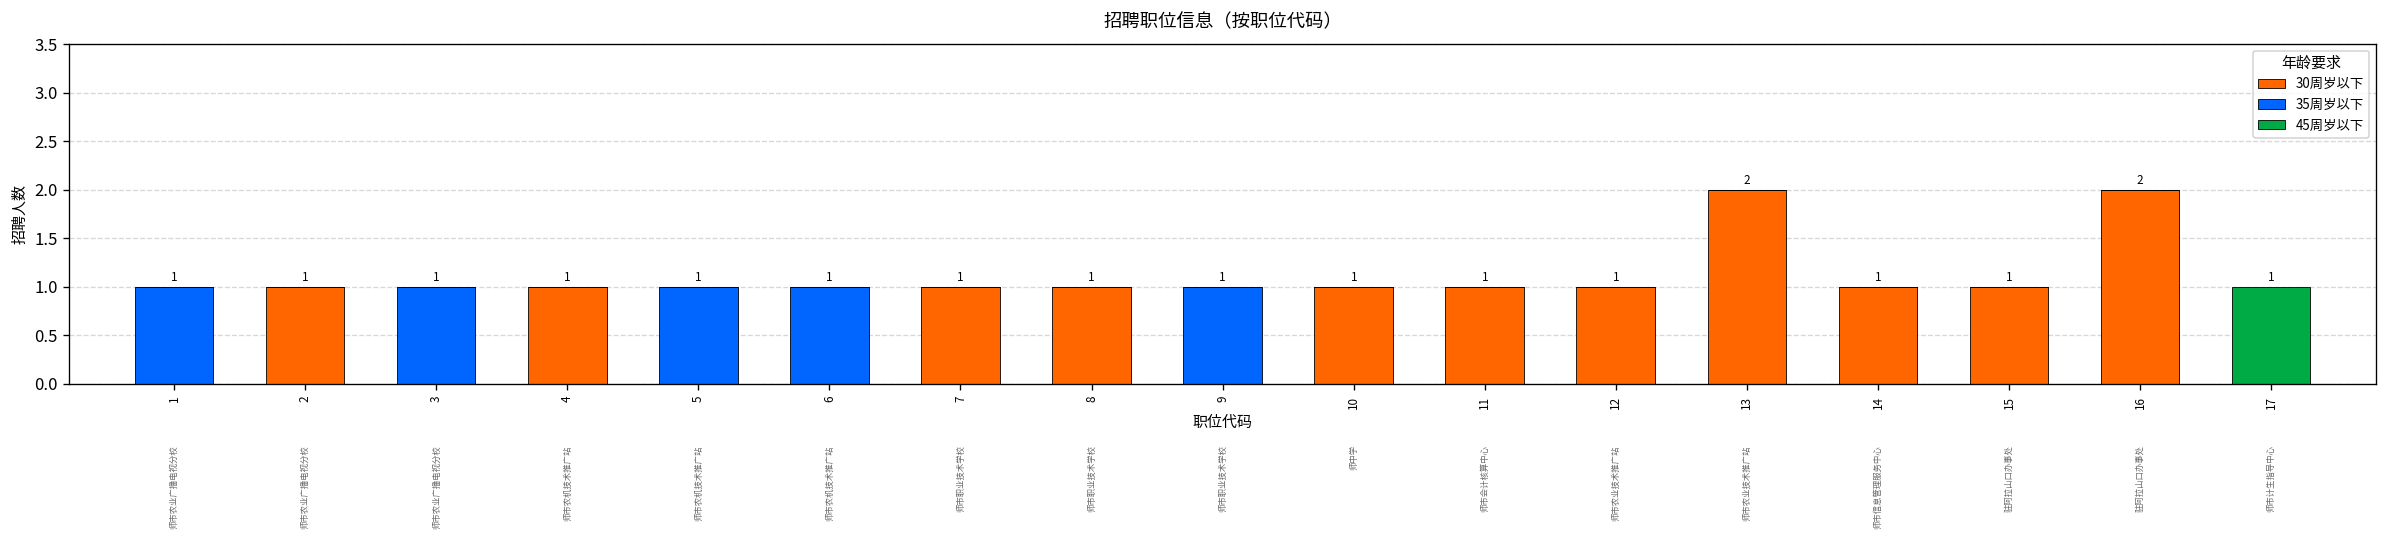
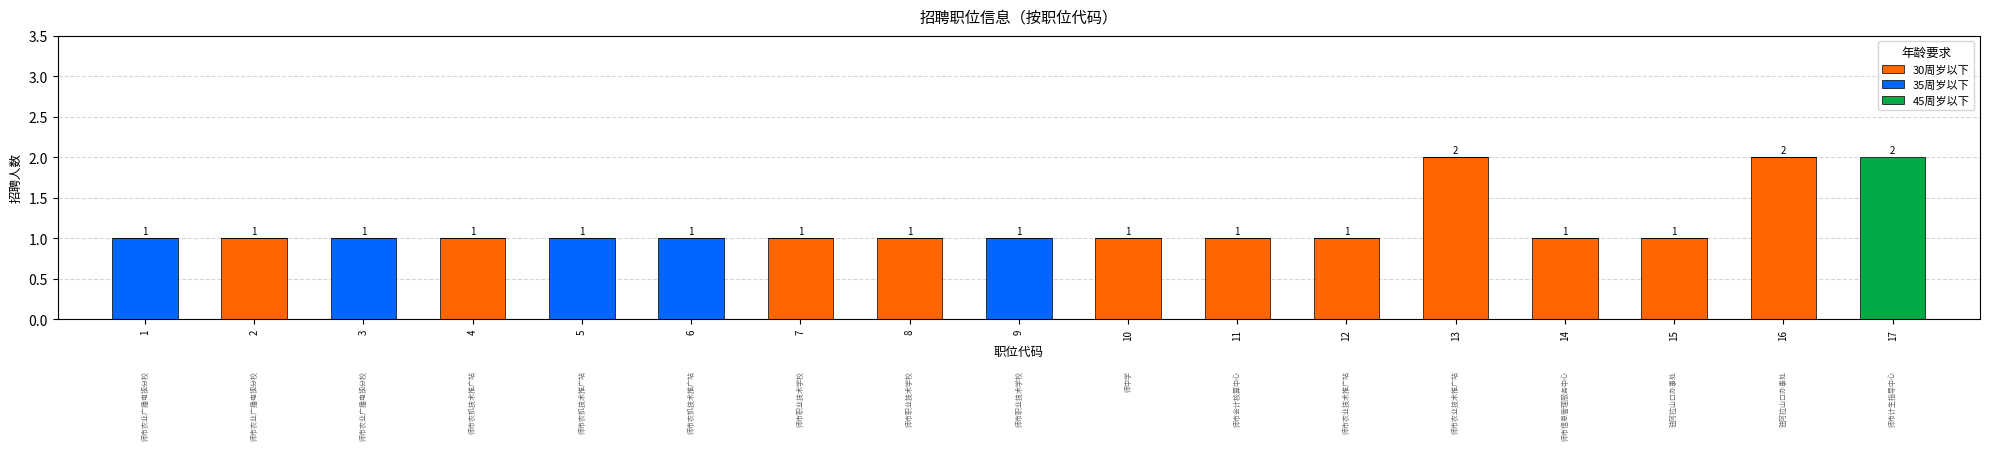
  {
    "30周岁以下": {
      "2": 1,
      "4": 1,
      "7": 1,
      "8": 1,
      "10": 1,
      "11": 1,
      "12": 1,
      "13": 2,
      "14": 1,
      "15": 1,
      "16": 2
    },
    "35周岁以下": {
      "1": 1,
      "3": 1,
      "5": 1,
      "6": 1,
      "9": 1
    },
    "45周岁以下": {
-     "17": 1
+     "17": 2
    }
  }
